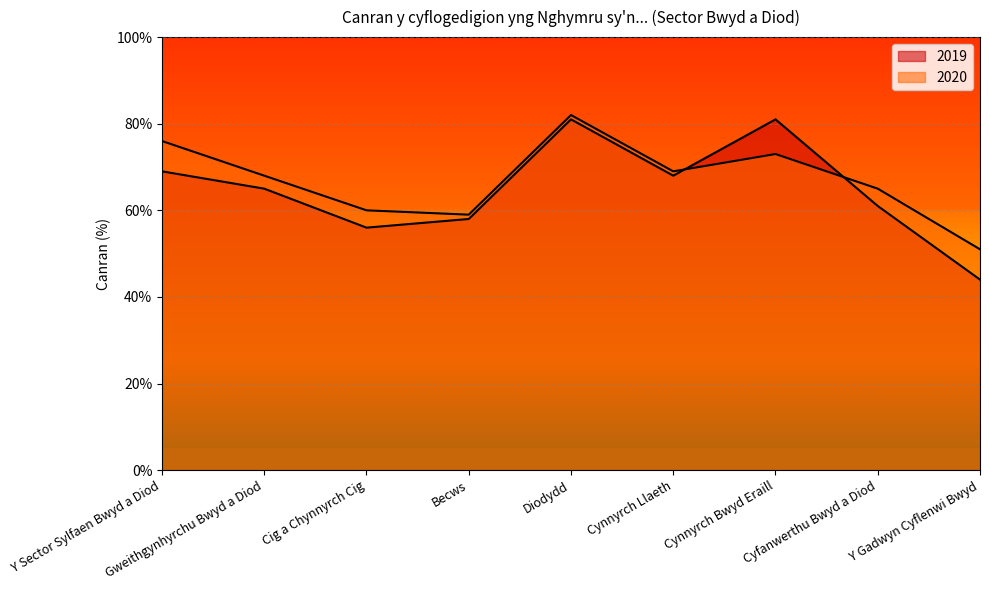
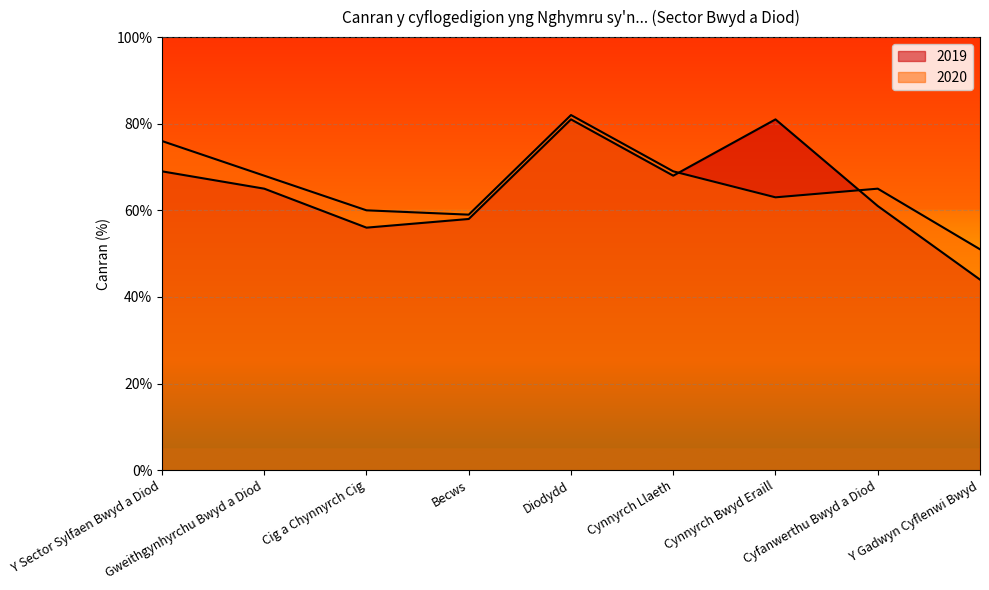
  {
    "2019": {
      "Y Sector Sylfaen Bwyd a Diod": "69%",
      "Gweithgynhyrchu Bwyd a Diod": "65%",
      "Cig a Chynnyrch Cig": "56%",
      "Becws": "58%",
      "Diodydd": "81%",
      "Cynnyrch Llaeth": "68%",
      "Cynnyrch Bwyd Eraill": "81%",
      "Cyfanwerthu Bwyd a Diod": "61%",
      "Y Gadwyn Cyflenwi Bwyd": "44%"
    },
    "2020": {
      "Y Sector Sylfaen Bwyd a Diod": "76%",
      "Gweithgynhyrchu Bwyd a Diod": "68%",
      "Cig a Chynnyrch Cig": "60%",
      "Becws": "59%",
      "Diodydd": "82%",
      "Cynnyrch Llaeth": "69%",
-     "Cynnyrch Bwyd Eraill": "73%",
+     "Cynnyrch Bwyd Eraill": "63%",
      "Cyfanwerthu Bwyd a Diod": "65%",
      "Y Gadwyn Cyflenwi Bwyd": "51%"
    }
  }
